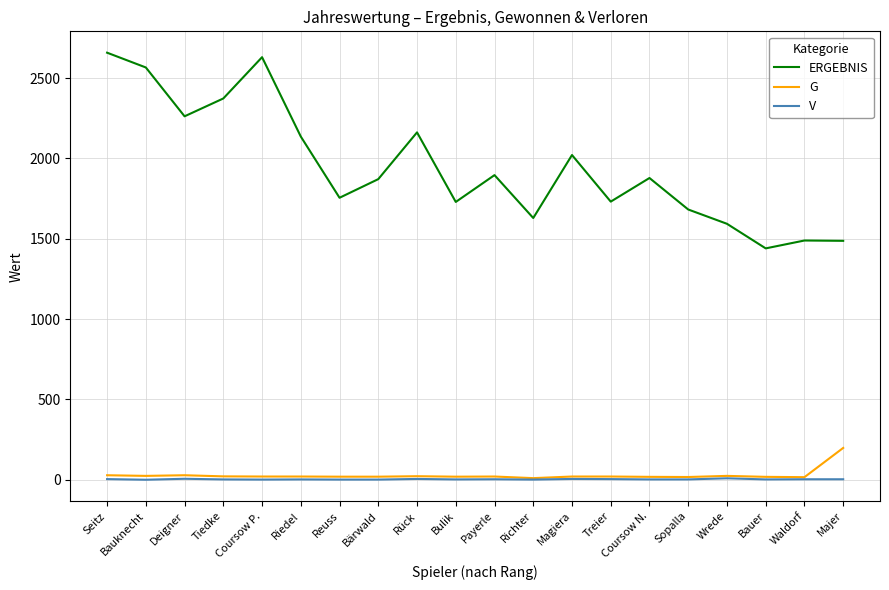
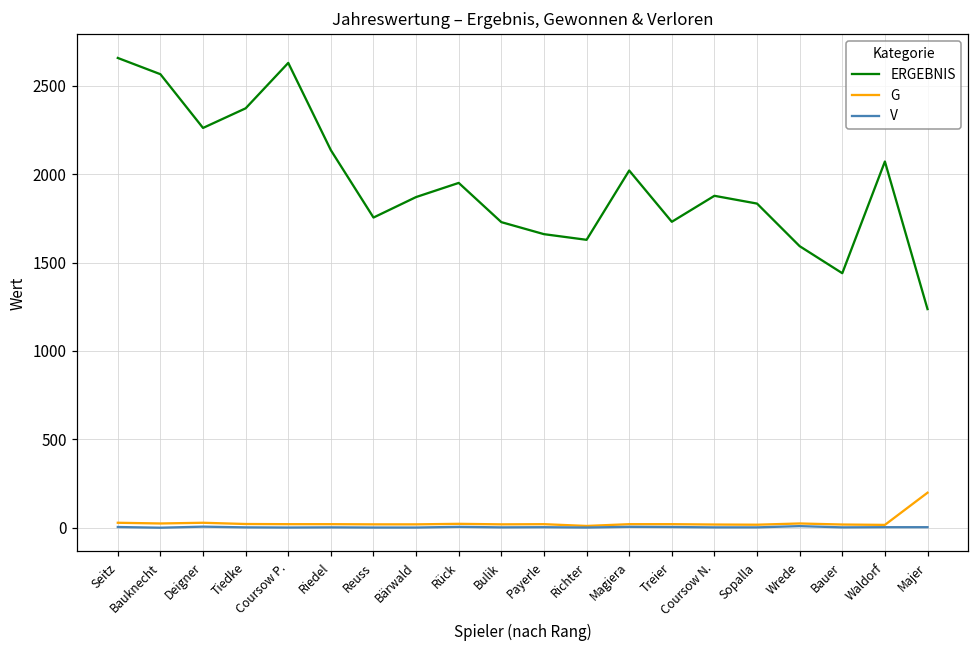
  {
    "ERGEBNIS": {
      "Seitz": 2660,
      "Bauknecht": 2570,
      "Deigner": 2260,
      "Tiedke": 2370,
      "Coursow P.": 2630,
      "Riedel": 2140,
      "Reuss": 1760,
      "Bärwald": 1870,
-     "Rück": 2160,
+     "Rück": 1950,
      "Bulik": 1730,
-     "Payerle": 1900,
+     "Payerle": 1660,
      "Richter": 1630,
      "Magiera": 2020,
      "Treier": 1730,
      "Coursow N.": 1880,
-     "Sopalla": 1680,
+     "Sopalla": 1830,
      "Wrede": 1590,
      "Bauer": 1440,
-     "Waldorf": 1490,
-     "Majer": 1490
+     "Waldorf": 2070,
+     "Majer": 1240
    },
    "G": {
      "Seitz": 30,
      "Bauknecht": 20,
      "Deigner": 30,
      "Tiedke": 20,
      "Coursow P.": 20,
      "Riedel": 20,
      "Reuss": 20,
      "Bärwald": 20,
      "Rück": 20,
      "Bulik": 20,
      "Payerle": 20,
      "Treier": 20,
      "Coursow N.": 20,
      "Bauer": 20,
      "Majer": 200
    },
    "V": {
      "Seitz": 0,
      "Bauknecht": 0,
      "Deigner": 10,
      "Tiedke": 0,
      "Coursow P.": 0,
      "Riedel": 0,
      "Reuss": 0,
      "Bärwald": 0,
      "Rück": 10,
      "Bulik": 0,
      "Payerle": 0,
      "Treier": 0,
      "Coursow N.": 0,
      "Bauer": 0,
      "Majer": 0
    }
  }
